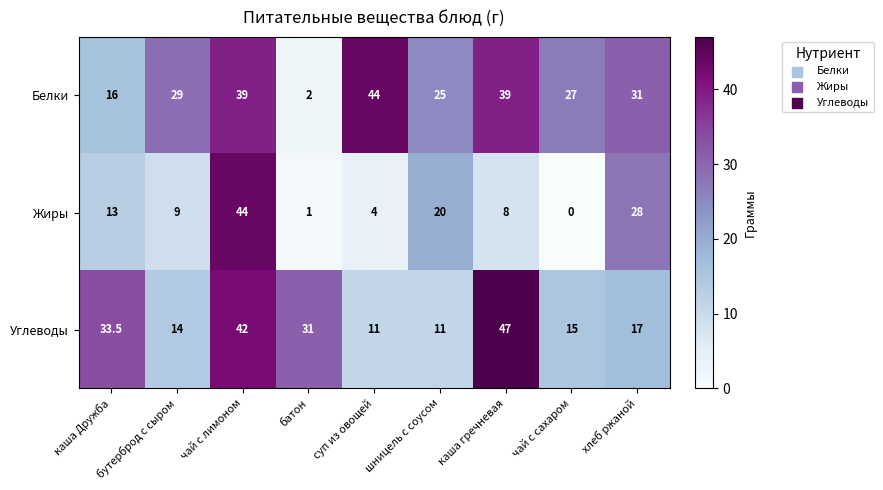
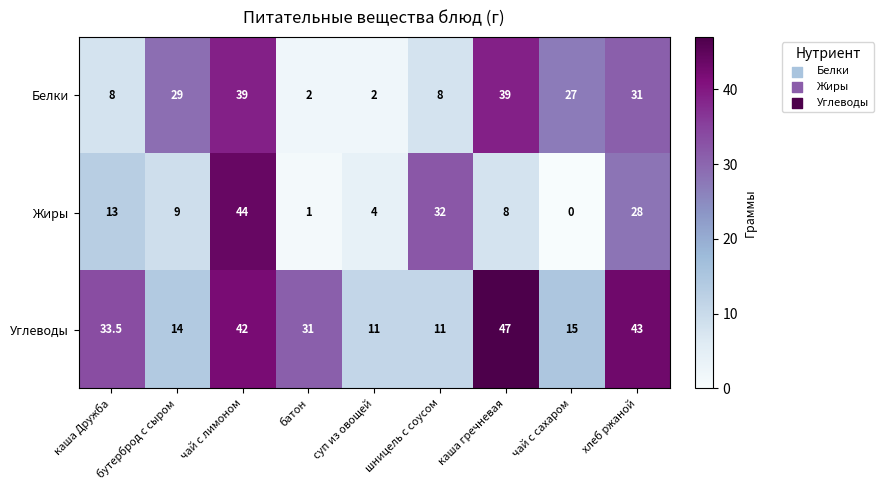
  {
    "Белки": {
-     "каша Дружба": 16,
+     "каша Дружба": 8,
      "бутерброд с сыром": 29,
      "чай с лимоном": 39,
      "батон": 2,
-     "суп из овощей": 44,
-     "шницель с соусом": 25,
+     "суп из овощей": 2,
+     "шницель с соусом": 8,
      "каша гречневая": 39,
      "чай с сахаром": 27,
      "хлеб ржаной": 31
    },
    "Жиры": {
      "каша Дружба": 13,
      "бутерброд с сыром": 9,
      "чай с лимоном": 44,
      "батон": 1,
      "суп из овощей": 4,
-     "шницель с соусом": 20,
+     "шницель с соусом": 32,
      "каша гречневая": 8,
      "чай с сахаром": 0,
      "хлеб ржаной": 28
    },
    "Углеводы": {
      "каша Дружба": 33.5,
      "бутерброд с сыром": 14,
      "чай с лимоном": 42,
      "батон": 31,
      "суп из овощей": 11,
      "шницель с соусом": 11,
      "каша гречневая": 47,
      "чай с сахаром": 15,
-     "хлеб ржаной": 17
+     "хлеб ржаной": 43
    }
  }
